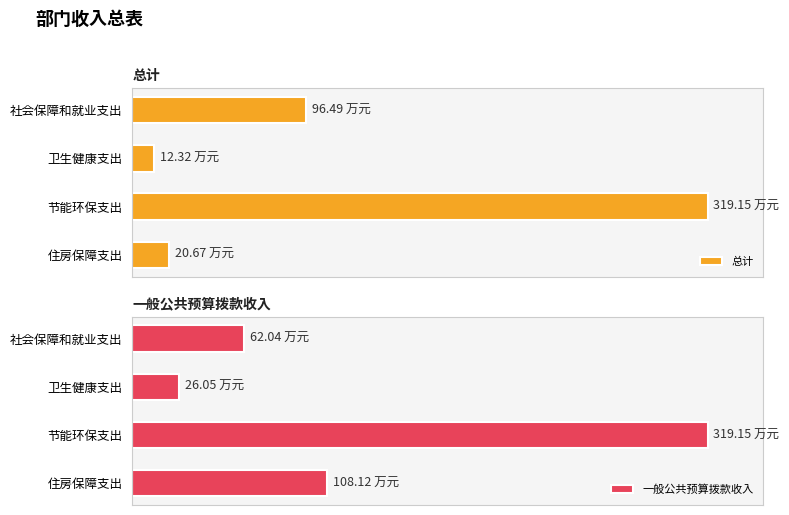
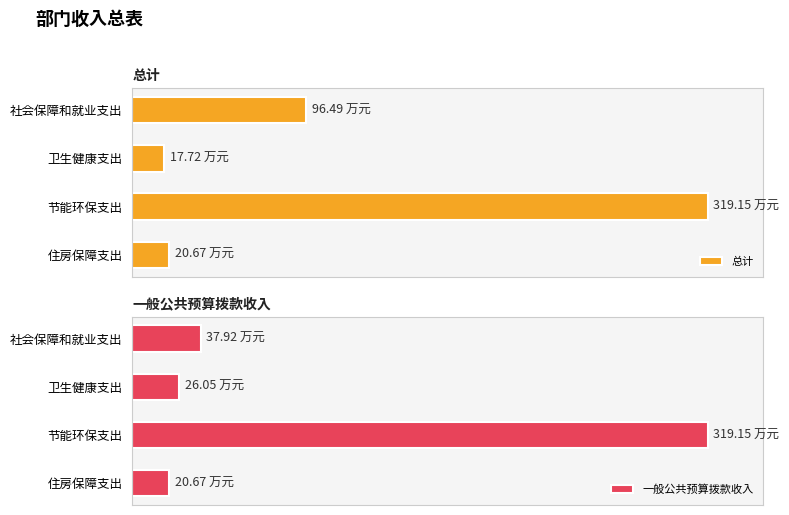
  {
    "总计": {
      "社会保障和就业支出": 96.49,
-     "卫生健康支出": 12.32,
+     "卫生健康支出": 17.72,
      "节能环保支出": 319.15,
      "住房保障支出": 20.67
    },
    "一般公共预算拨款收入": {
-     "社会保障和就业支出": 62.04,
+     "社会保障和就业支出": 37.92,
      "卫生健康支出": 26.05,
      "节能环保支出": 319.15,
-     "住房保障支出": 108.12
+     "住房保障支出": 20.67
    }
  }
